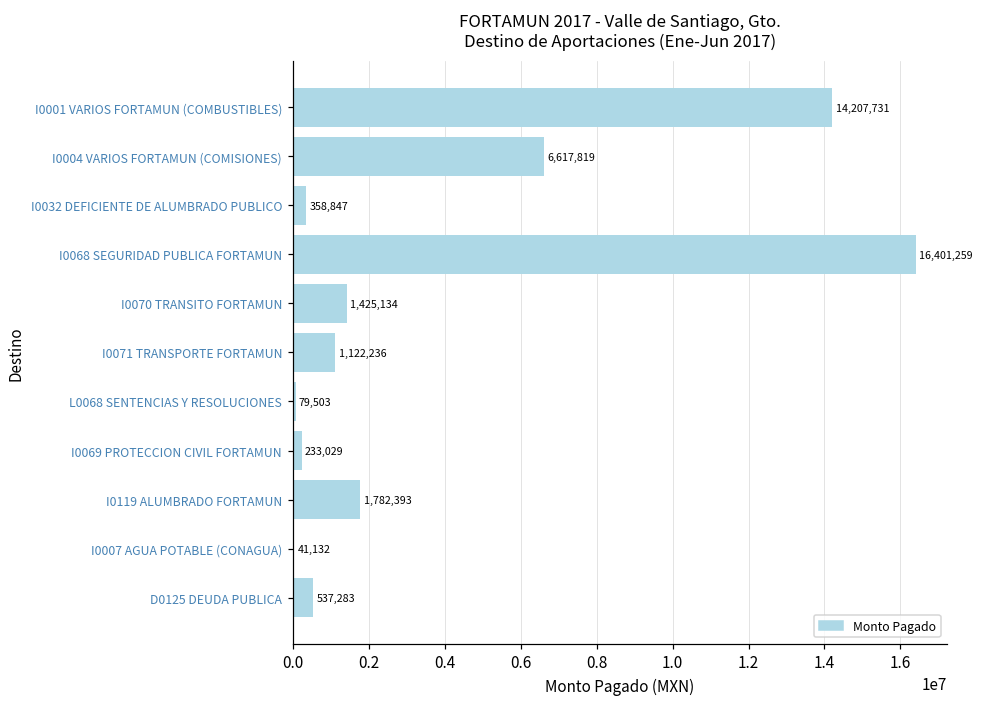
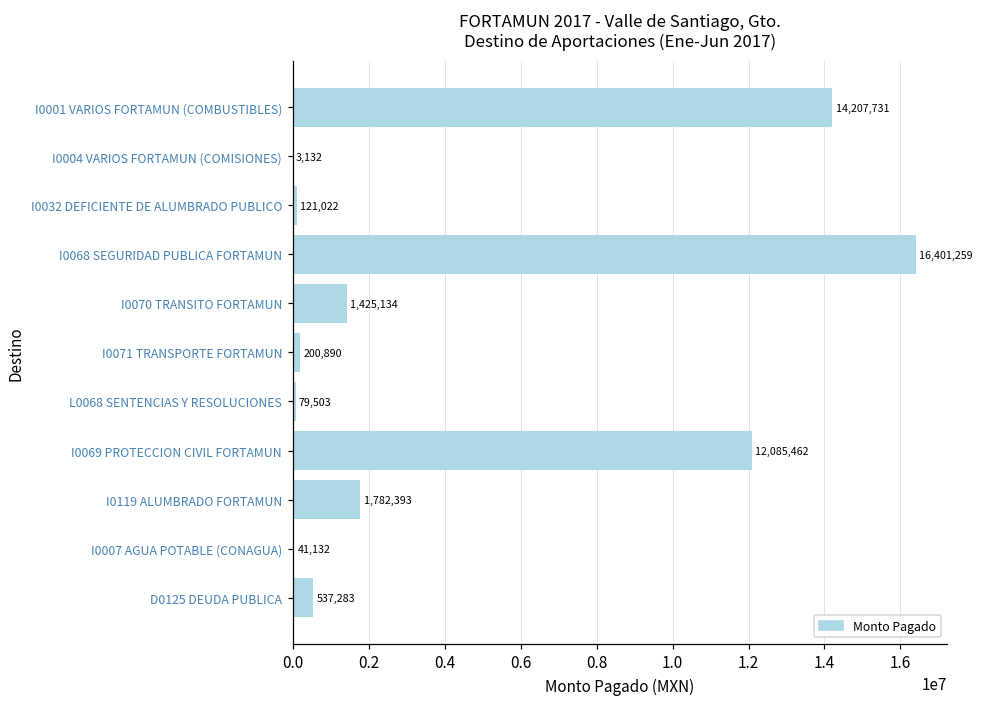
  {
    "I0001 VARIOS FORTAMUN (COMBUSTIBLES)": "14,207,731",
-   "I0004 VARIOS FORTAMUN (COMISIONES)": "6,617,819",
-   "I0032 DEFICIENTE DE ALUMBRADO PUBLICO": "358,847",
+   "I0004 VARIOS FORTAMUN (COMISIONES)": "3,132",
+   "I0032 DEFICIENTE DE ALUMBRADO PUBLICO": "121,022",
    "I0068 SEGURIDAD PUBLICA FORTAMUN": "16,401,259",
    "I0070 TRANSITO FORTAMUN": "1,425,134",
-   "I0071 TRANSPORTE FORTAMUN": "1,122,236",
+   "I0071 TRANSPORTE FORTAMUN": "200,890",
    "L0068 SENTENCIAS Y RESOLUCIONES": "79,503",
-   "I0069 PROTECCION CIVIL FORTAMUN": "233,029",
+   "I0069 PROTECCION CIVIL FORTAMUN": "12,085,462",
    "I0119 ALUMBRADO FORTAMUN": "1,782,393",
    "I0007 AGUA POTABLE (CONAGUA)": "41,132",
    "D0125 DEUDA PUBLICA": "537,283"
  }
